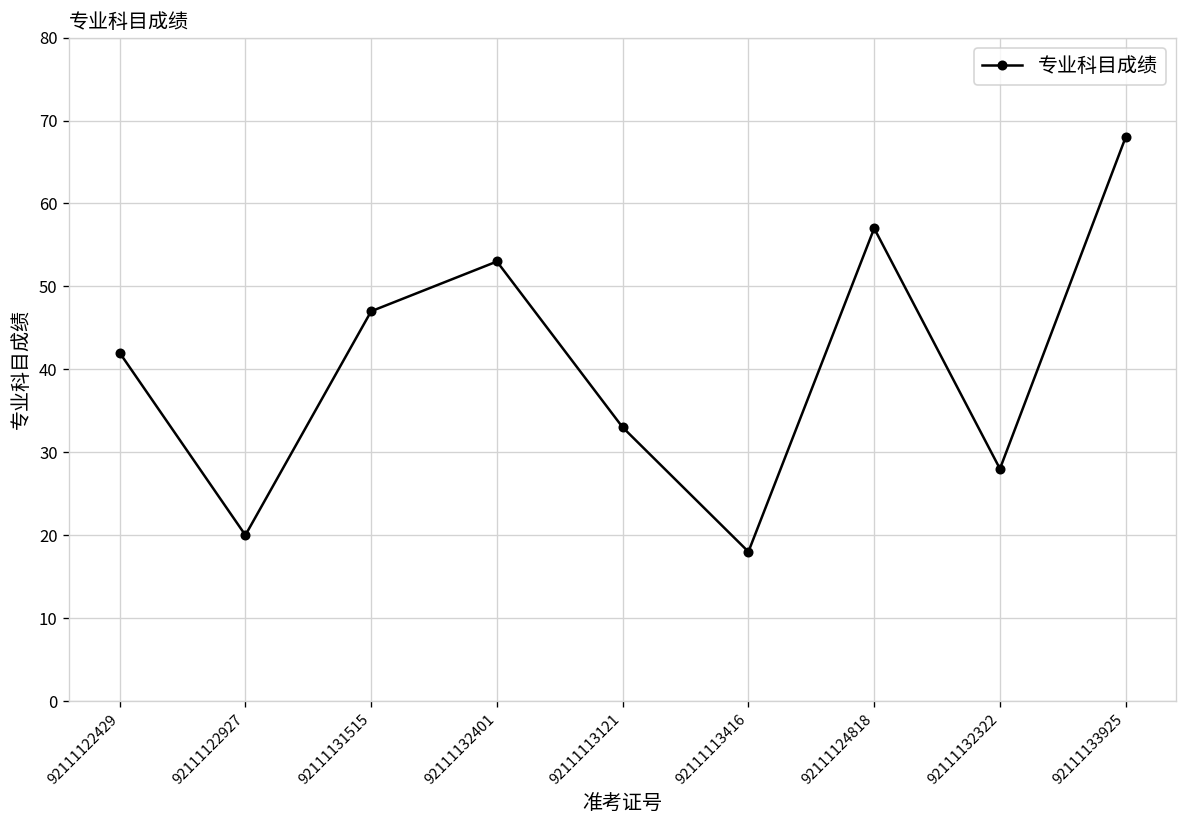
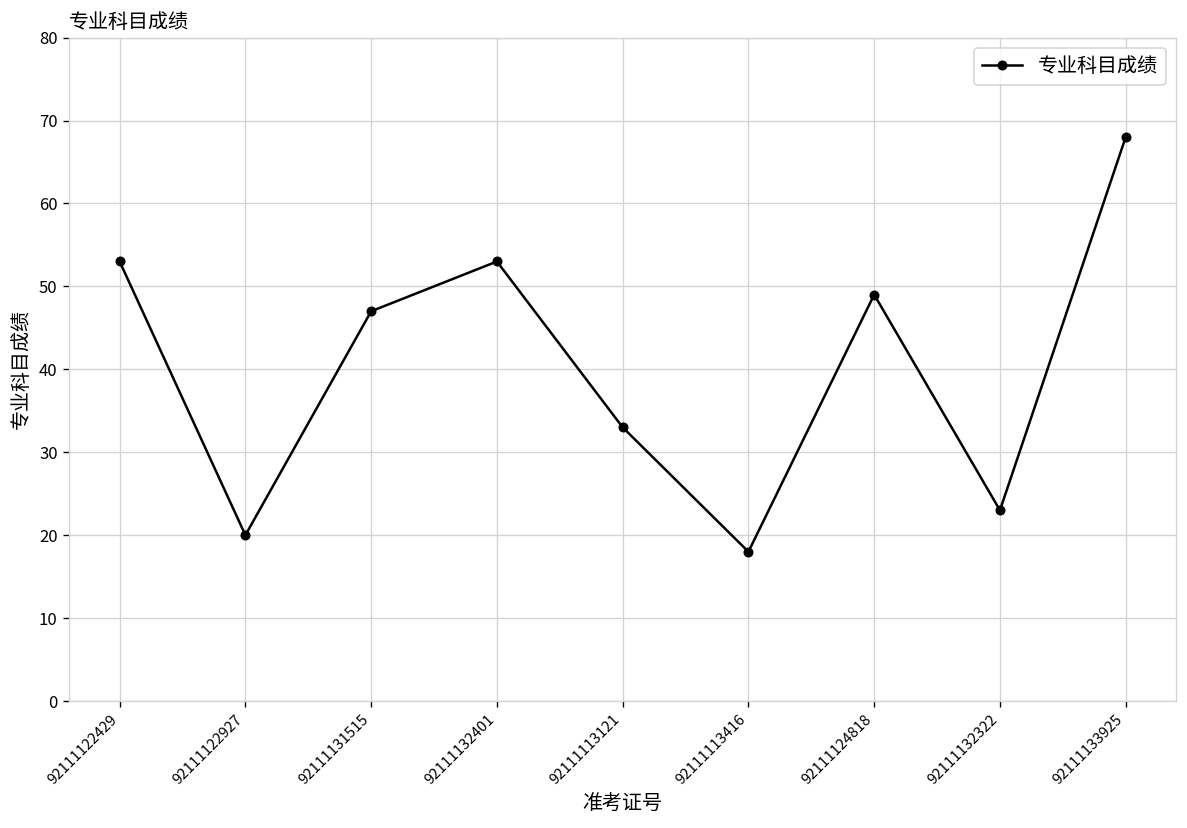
  {
-   "92111122429": 42,
+   "92111122429": 53,
    "92111122927": 20,
    "92111131515": 47,
    "92111132401": 53,
    "92111113121": 33,
    "92111113416": 18,
-   "92111124818": 57,
-   "92111132322": 28,
+   "92111124818": 49,
+   "92111132322": 23,
    "92111133925": 68
  }
